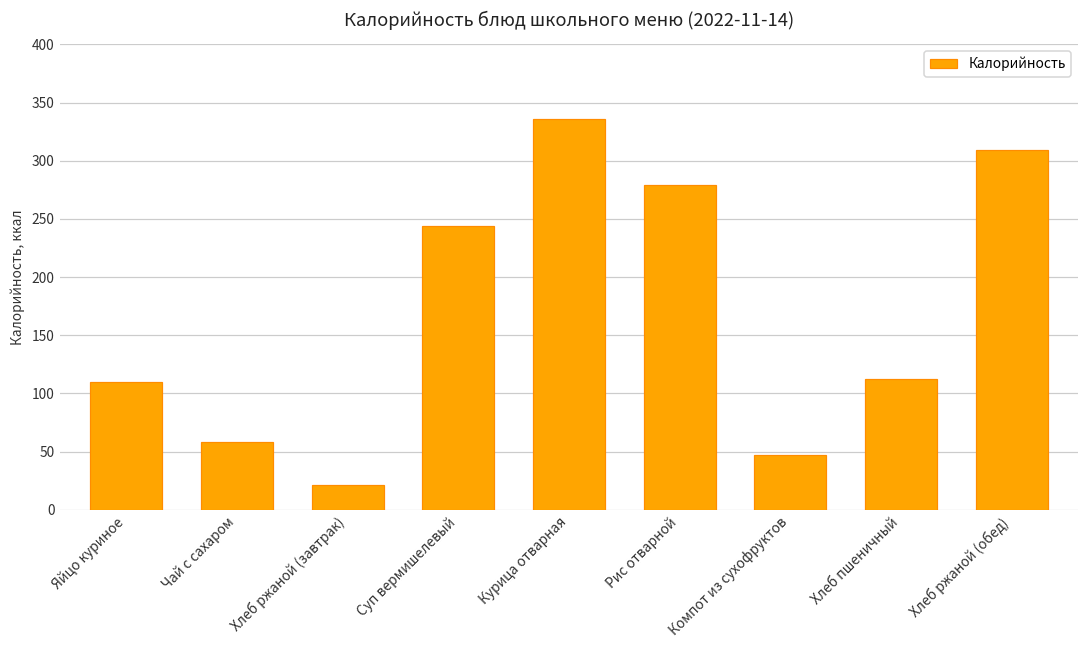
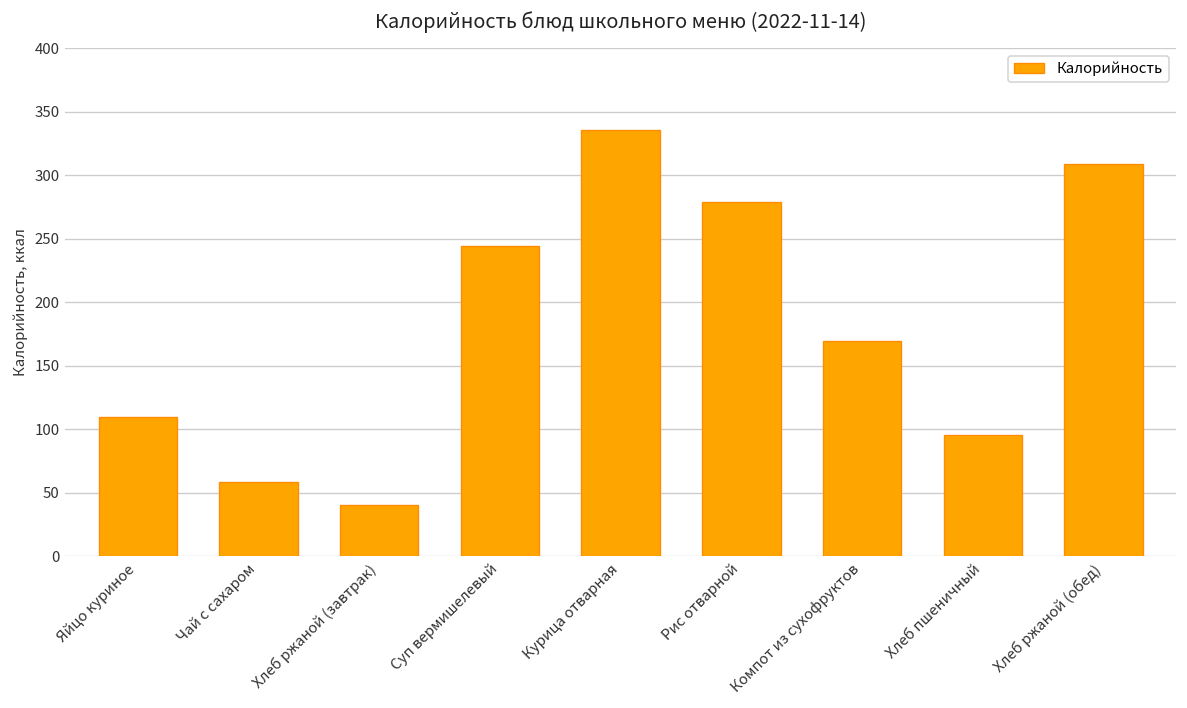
  {
    "Яйцо куриное": 110,
    "Чай с сахаром": 58,
-   "Хлеб ржаной (завтрак)": 21,
+   "Хлеб ржаной (завтрак)": 40,
    "Суп вермишелевый": 244,
    "Курица отварная": 336,
    "Рис отварной": 279,
-   "Компот из сухофруктов": 47,
-   "Хлеб пшеничный": 112,
+   "Компот из сухофруктов": 169,
+   "Хлеб пшеничный": 96,
    "Хлеб ржаной (обед)": 309
  }
